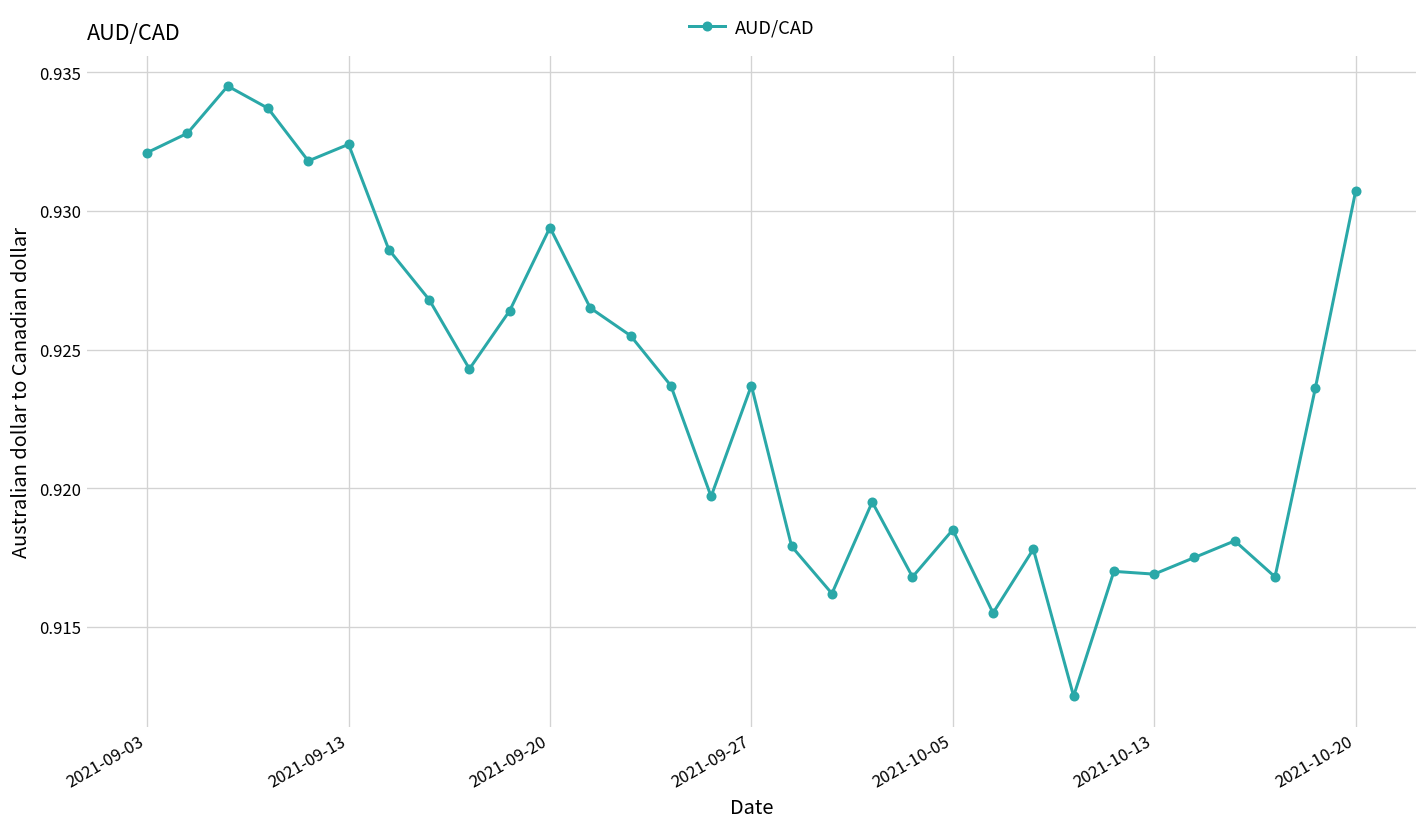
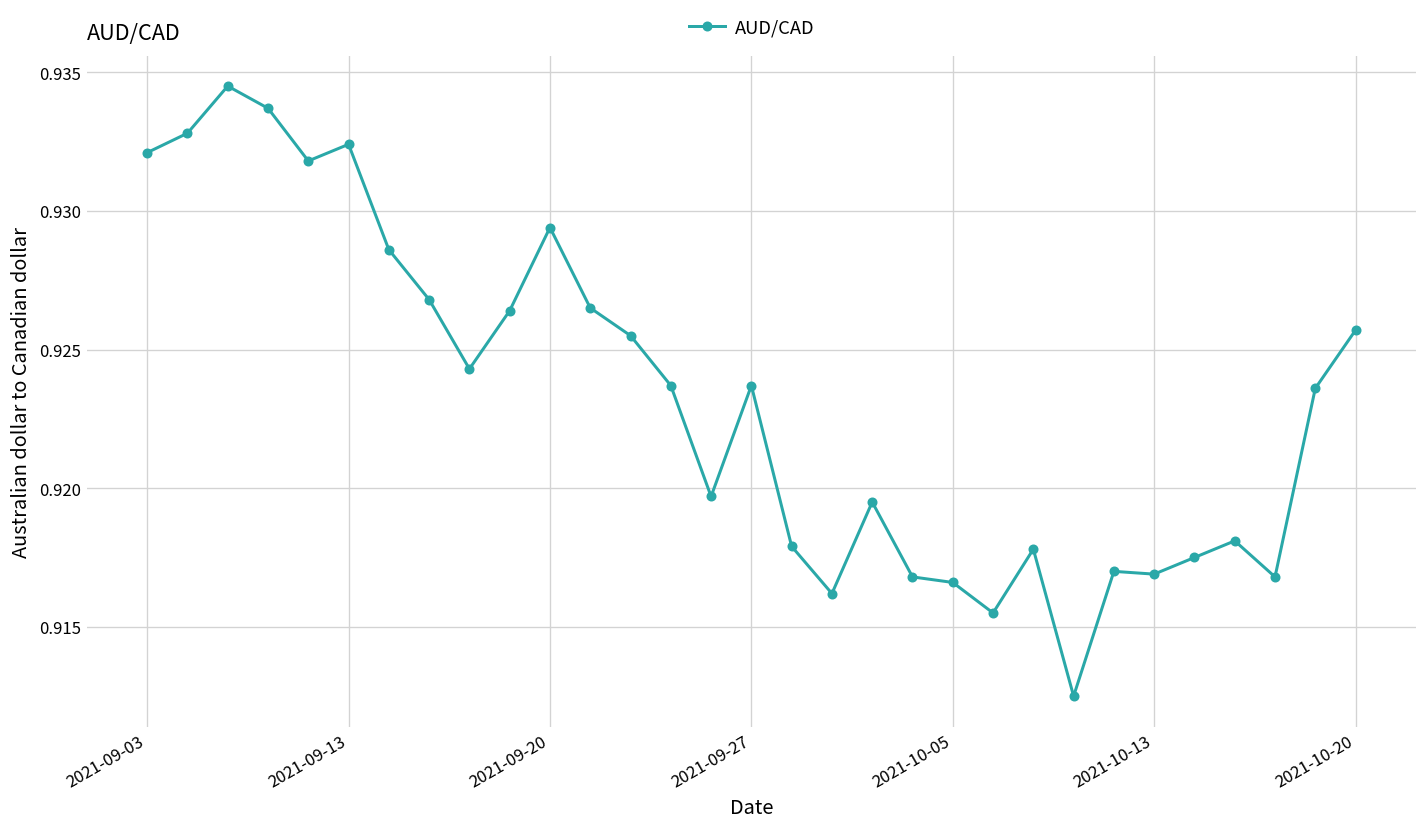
  {
    "2021-09-03": 0.9321,
    "2021-09-13": 0.9324,
    "2021-09-20": 0.9294,
    "2021-09-27": 0.9237,
-   "2021-10-05": 0.9185,
+   "2021-10-05": 0.9166,
    "2021-10-13": 0.9169,
-   "2021-10-20": 0.9307
+   "2021-10-20": 0.9257
  }
